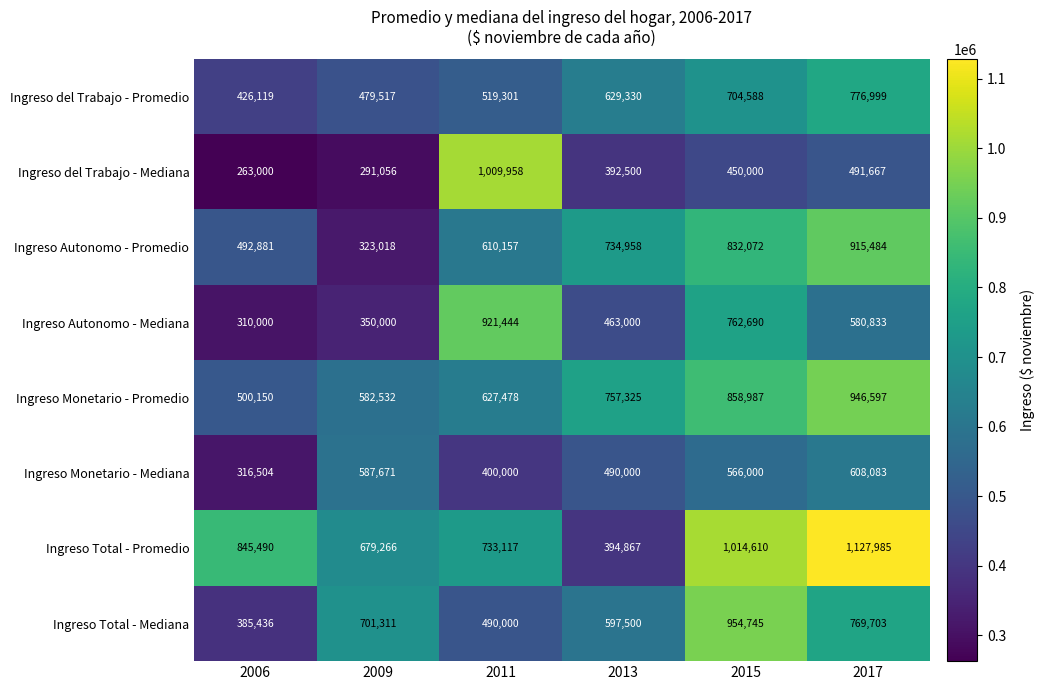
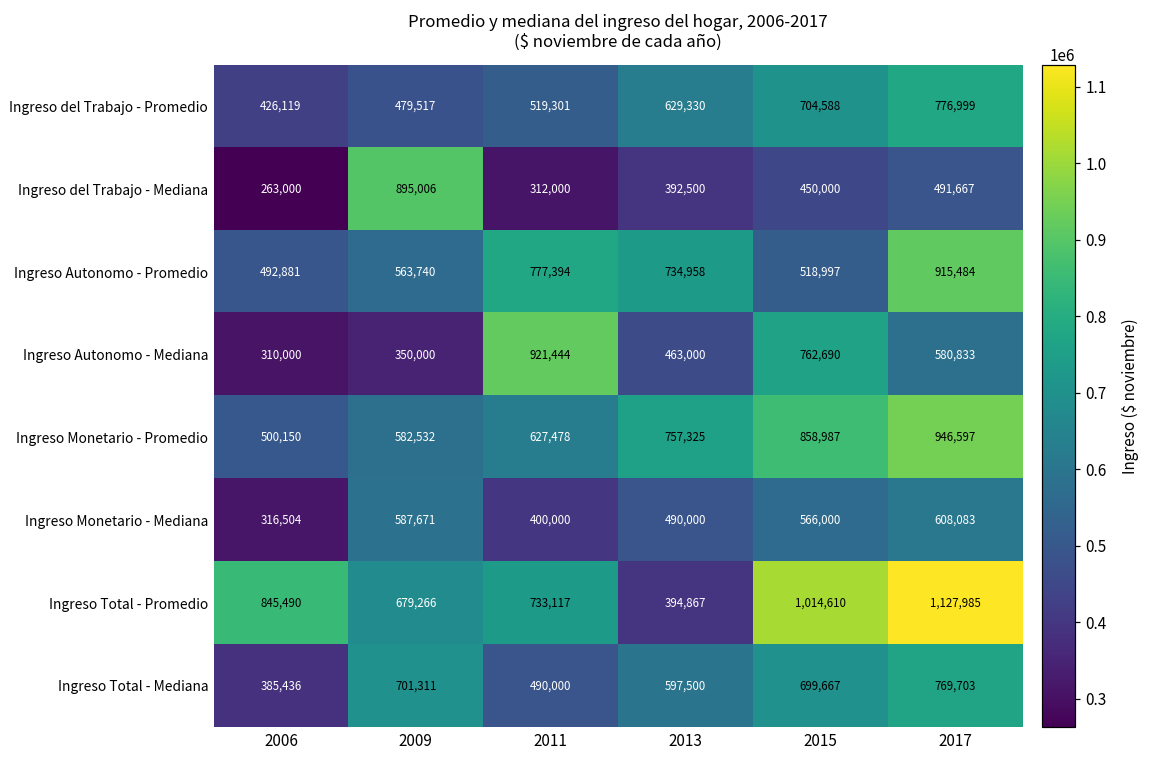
  {
    "Ingreso del Trabajo - Promedio": {
      "2006": "426,119",
      "2009": "479,517",
      "2011": "519,301",
      "2013": "629,330",
      "2015": "704,588",
      "2017": "776,999"
    },
    "Ingreso del Trabajo - Mediana": {
      "2006": "263,000",
-     "2009": "291,056",
-     "2011": "1,009,958",
+     "2009": "895,006",
+     "2011": "312,000",
      "2013": "392,500",
      "2015": "450,000",
      "2017": "491,667"
    },
    "Ingreso Autonomo - Promedio": {
      "2006": "492,881",
-     "2009": "323,018",
-     "2011": "610,157",
+     "2009": "563,740",
+     "2011": "777,394",
      "2013": "734,958",
-     "2015": "832,072",
+     "2015": "518,997",
      "2017": "915,484"
    },
    "Ingreso Autonomo - Mediana": {
      "2006": "310,000",
      "2009": "350,000",
      "2011": "921,444",
      "2013": "463,000",
      "2015": "762,690",
      "2017": "580,833"
    },
    "Ingreso Monetario - Promedio": {
      "2006": "500,150",
      "2009": "582,532",
      "2011": "627,478",
      "2013": "757,325",
      "2015": "858,987",
      "2017": "946,597"
    },
    "Ingreso Monetario - Mediana": {
      "2006": "316,504",
      "2009": "587,671",
      "2011": "400,000",
      "2013": "490,000",
      "2015": "566,000",
      "2017": "608,083"
    },
    "Ingreso Total - Promedio": {
      "2006": "845,490",
      "2009": "679,266",
      "2011": "733,117",
      "2013": "394,867",
      "2015": "1,014,610",
      "2017": "1,127,985"
    },
    "Ingreso Total - Mediana": {
      "2006": "385,436",
      "2009": "701,311",
      "2011": "490,000",
      "2013": "597,500",
-     "2015": "954,745",
+     "2015": "699,667",
      "2017": "769,703"
    }
  }
